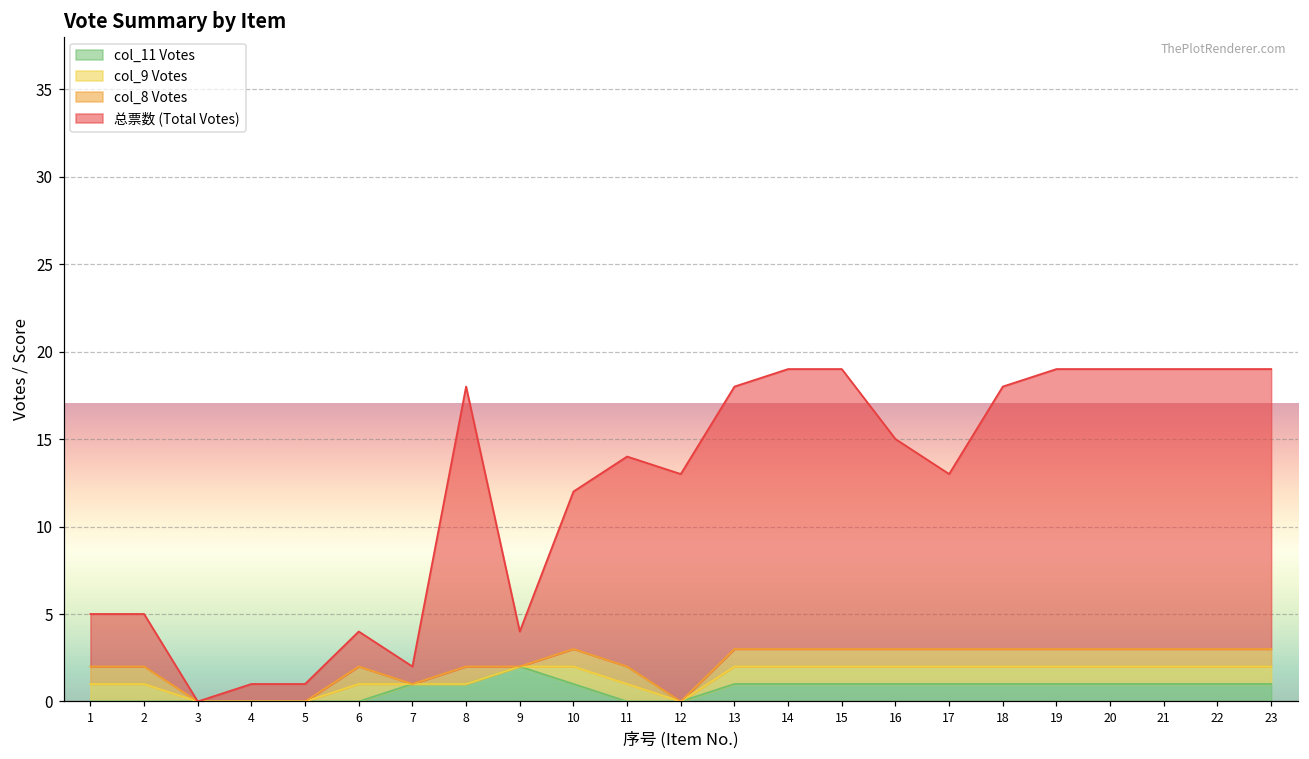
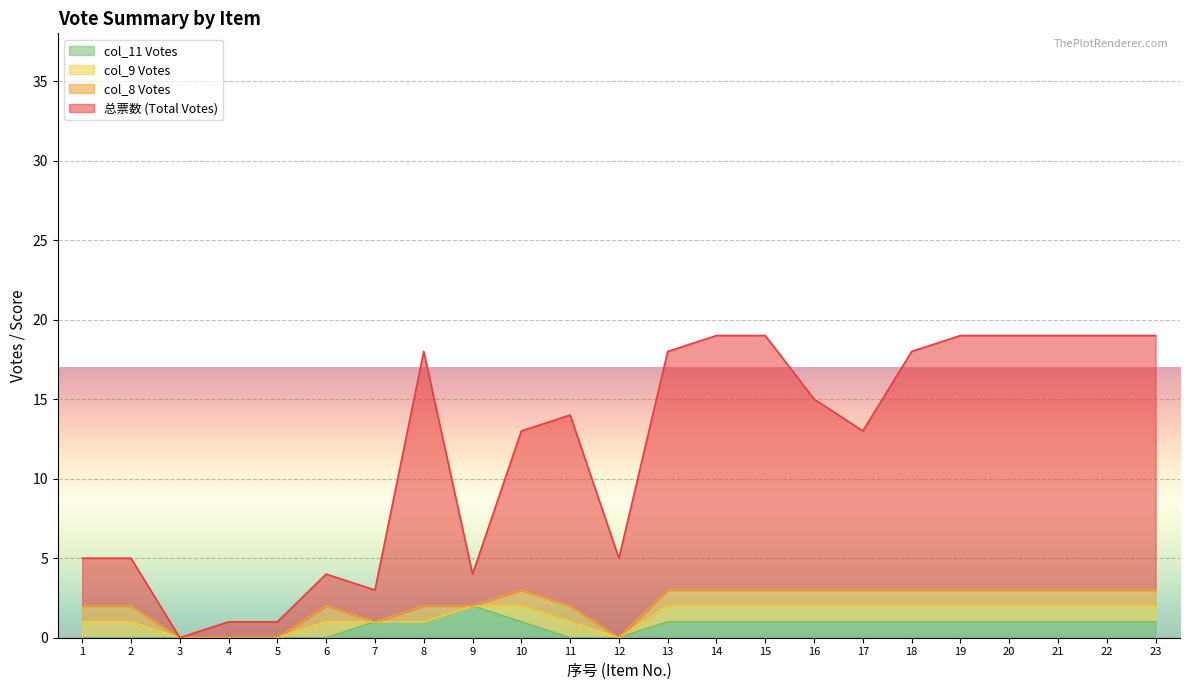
  {
    "col_11 Votes": {
      "1": 0,
      "2": 0,
      "6": 0,
      "10": 1,
      "11": 0,
      "13": 1,
      "14": 1,
      "15": 1,
      "16": 1,
      "17": 1,
      "18": 1,
      "19": 1,
      "20": 1,
      "21": 1,
      "22": 1,
      "23": 1
    },
    "总票数 (Total Votes)": {
      "1": 3,
      "2": 3,
      "4": 1,
      "5": 1,
      "6": 2,
-     "7": 1,
+     "7": 2,
      "8": 16,
      "9": 2,
-     "10": 9,
+     "10": 10,
      "11": 12,
-     "12": 13,
+     "12": 5,
      "13": 15,
      "14": 16,
      "15": 16,
      "16": 12,
      "17": 10,
      "18": 15,
      "19": 16,
      "20": 16,
      "21": 16,
      "22": 16,
      "23": 16
    }
  }
